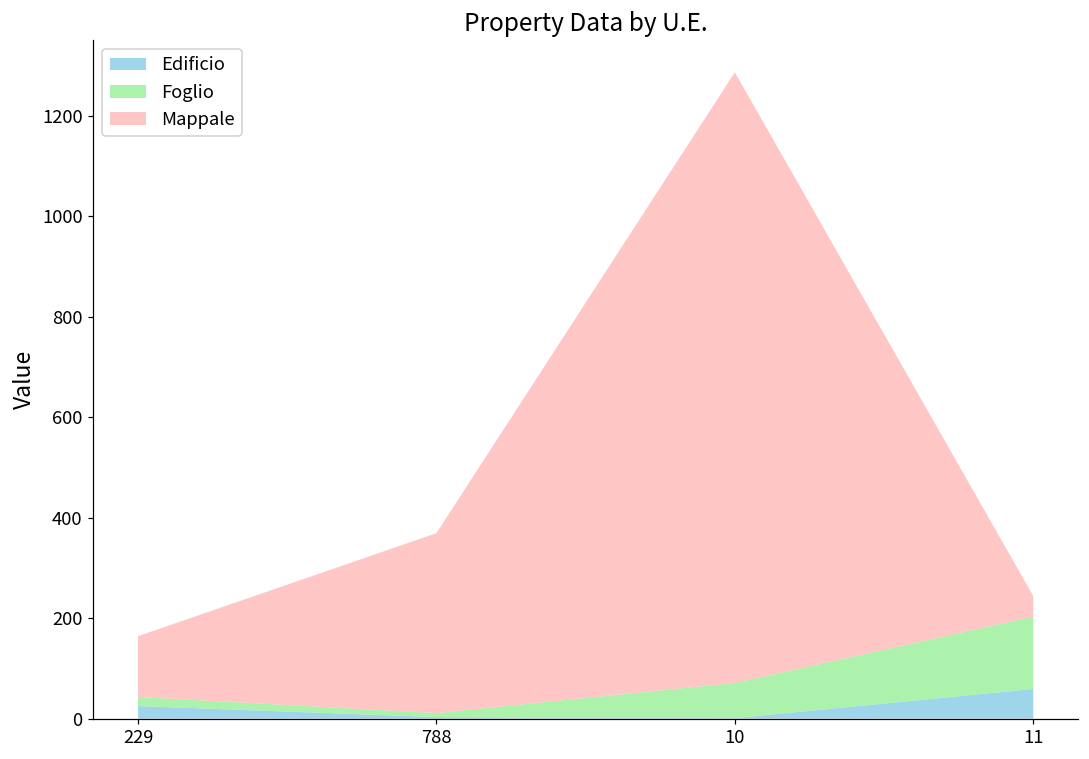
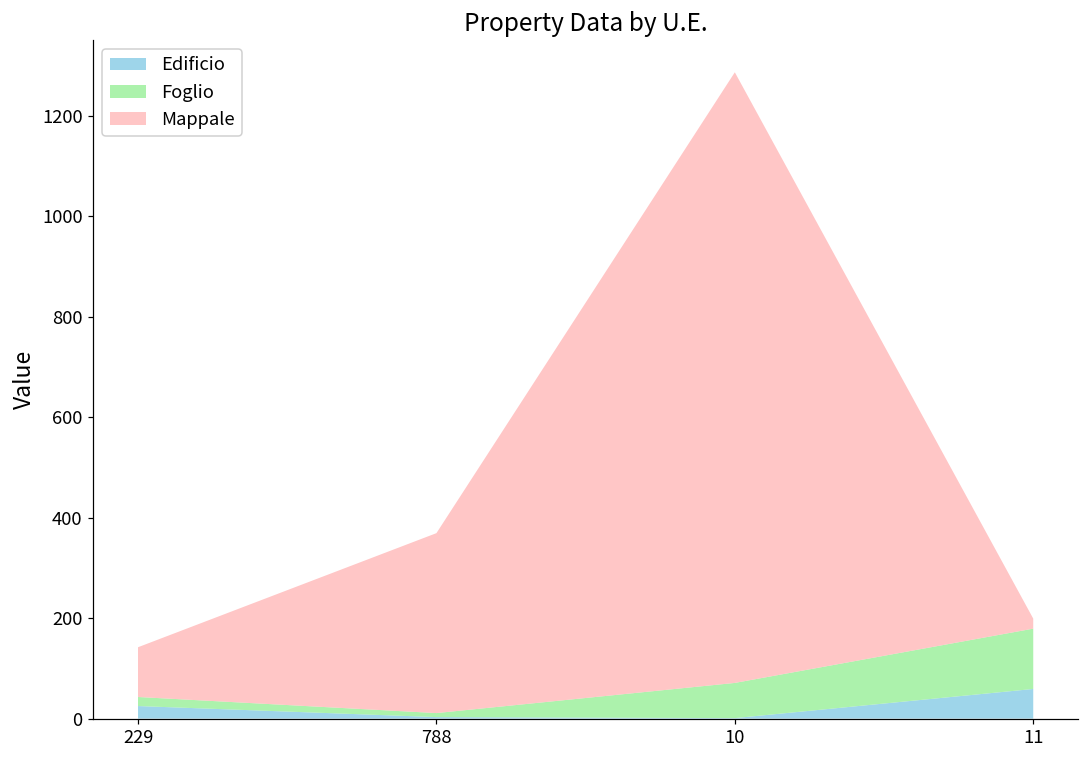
  {
    "Edificio": {
      "229": 30,
      "11": 60
    },
    "Foglio": {
      "229": 20,
      "788": 10,
      "10": 70,
-     "11": 140
+     "11": 120
    },
    "Mappale": {
-     "229": 120,
+     "229": 100,
      "788": 360,
      "10": 1220,
-     "11": 40
+     "11": 20
    }
  }
